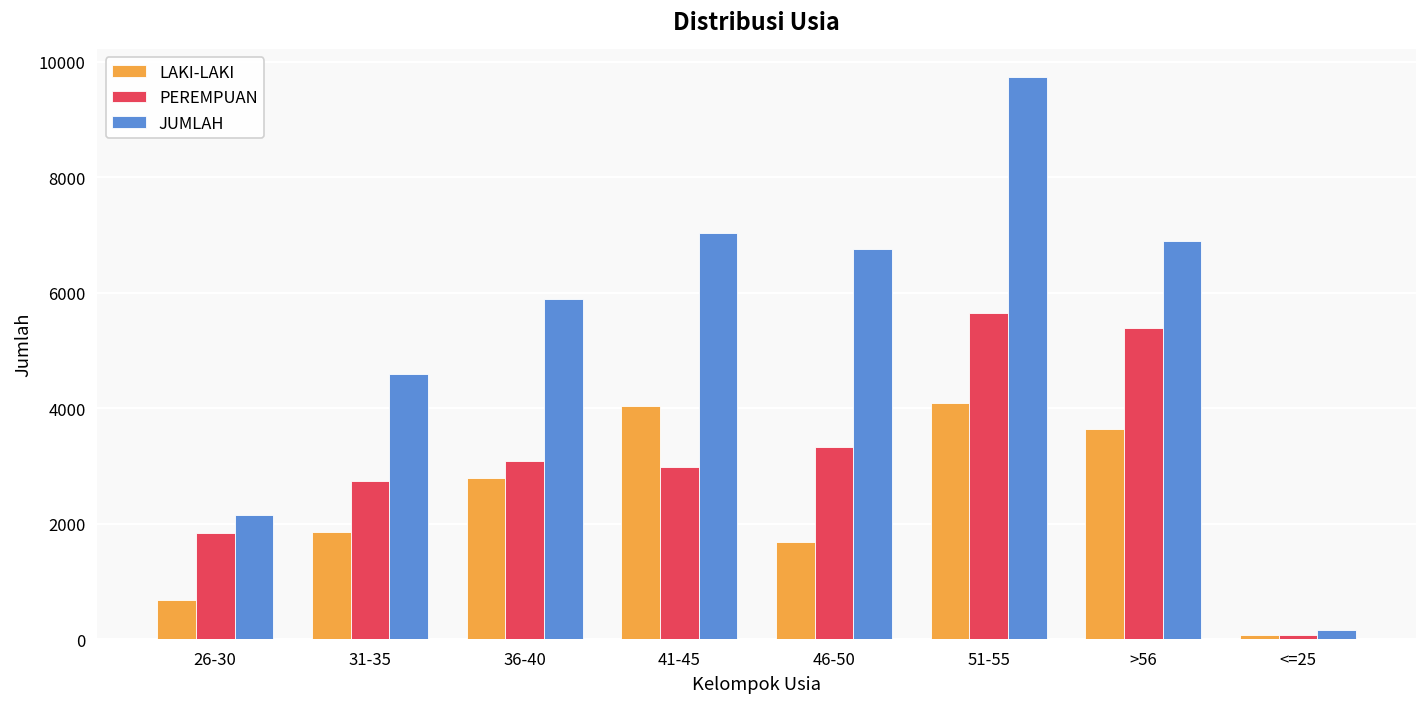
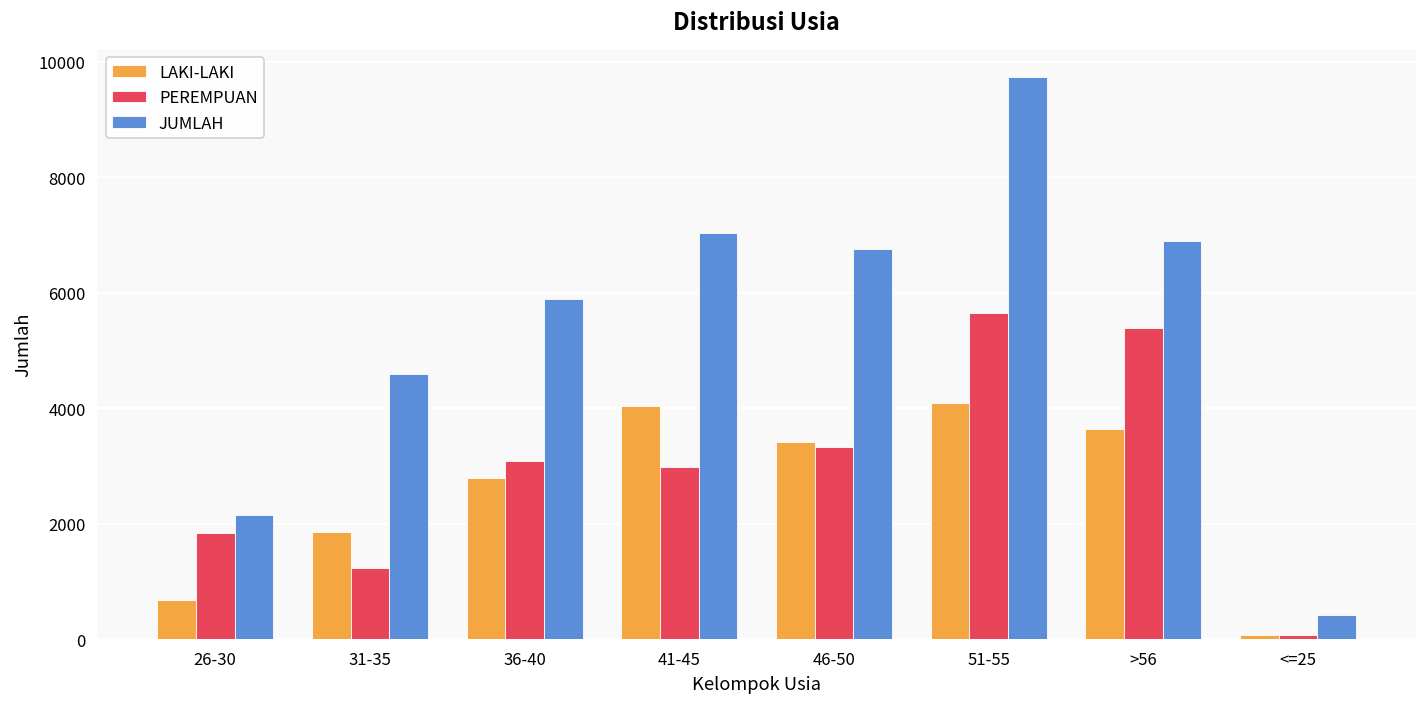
  {
    "LAKI-LAKI": {
      "26-30": 700,
      "31-35": 1900,
      "36-40": 2800,
      "41-45": 4000,
-     "46-50": 1700,
+     "46-50": 3400,
      "51-55": 4100,
      ">56": 3600,
      "<=25": 100
    },
    "PEREMPUAN": {
      "26-30": 1800,
-     "31-35": 2700,
+     "31-35": 1200,
      "36-40": 3100,
      "41-45": 3000,
      "46-50": 3300,
      "51-55": 5600,
      ">56": 5400,
      "<=25": 100
    },
    "JUMLAH": {
      "26-30": 2200,
      "31-35": 4600,
      "36-40": 5900,
      "41-45": 7000,
      "46-50": 6800,
      "51-55": 9700,
      ">56": 6900,
-     "<=25": 200
+     "<=25": 400
    }
  }
